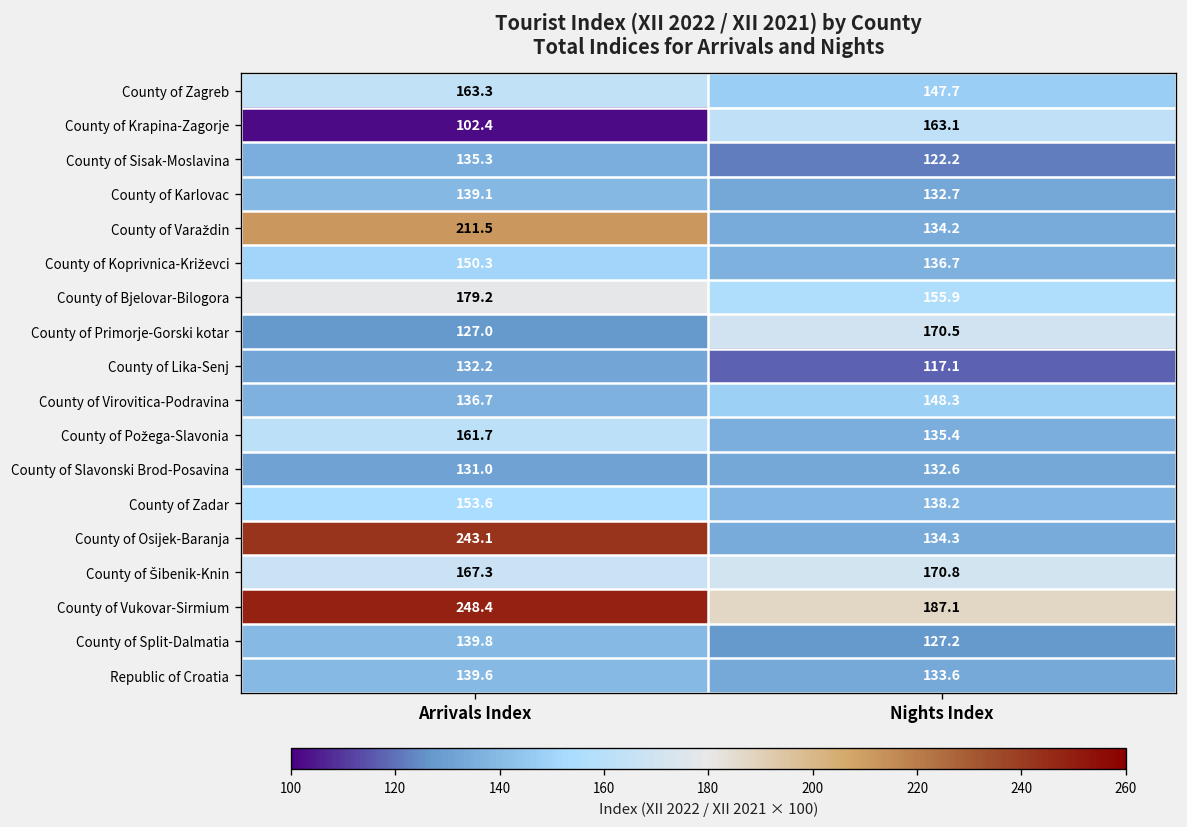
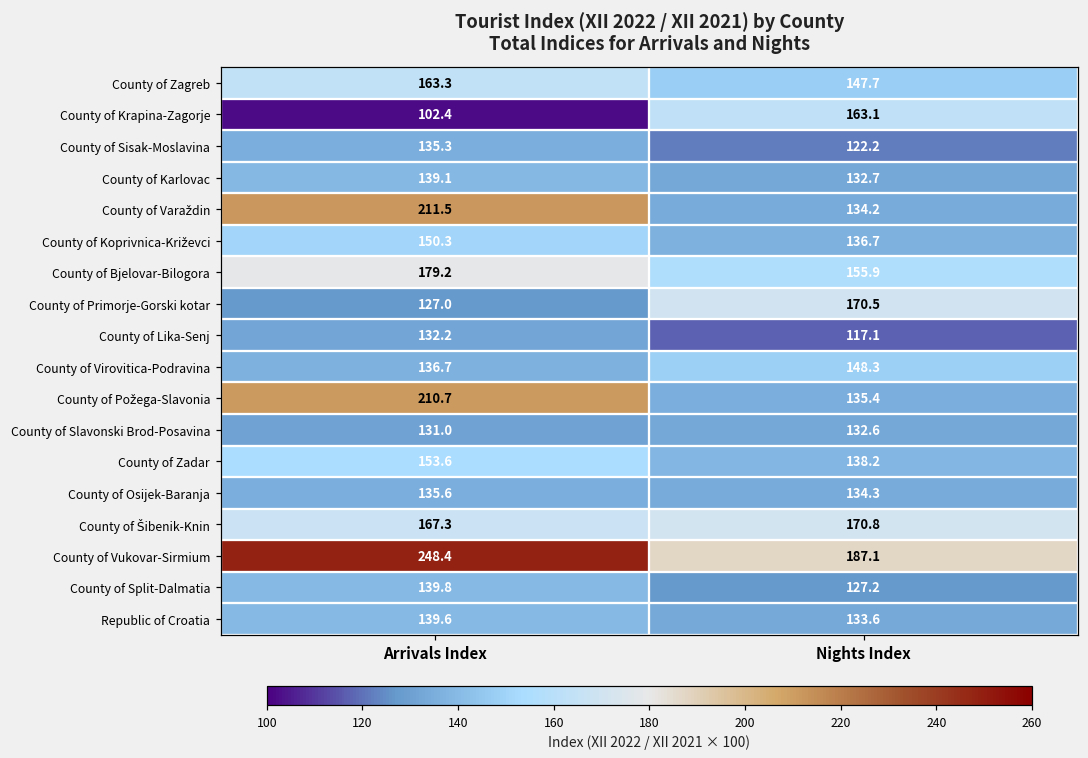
  {
    "County of Zagreb": {
      "Arrivals Index": 163.3,
      "Nights Index": 147.7
    },
    "County of Krapina-Zagorje": {
      "Arrivals Index": 102.4,
      "Nights Index": 163.1
    },
    "County of Sisak-Moslavina": {
      "Arrivals Index": 135.3,
      "Nights Index": 122.2
    },
    "County of Karlovac": {
      "Arrivals Index": 139.1,
      "Nights Index": 132.7
    },
    "County of Varaždin": {
      "Arrivals Index": 211.5,
      "Nights Index": 134.2
    },
    "County of Koprivnica-Križevci": {
      "Arrivals Index": 150.3,
      "Nights Index": 136.7
    },
    "County of Bjelovar-Bilogora": {
      "Arrivals Index": 179.2,
      "Nights Index": 155.9
    },
    "County of Primorje-Gorski kotar": {
      "Arrivals Index": 127.0,
      "Nights Index": 170.5
    },
    "County of Lika-Senj": {
      "Arrivals Index": 132.2,
      "Nights Index": 117.1
    },
    "County of Virovitica-Podravina": {
      "Arrivals Index": 136.7,
      "Nights Index": 148.3
    },
    "County of Požega-Slavonia": {
-     "Arrivals Index": 161.7,
+     "Arrivals Index": 210.7,
      "Nights Index": 135.4
    },
    "County of Slavonski Brod-Posavina": {
      "Arrivals Index": 131.0,
      "Nights Index": 132.6
    },
    "County of Zadar": {
      "Arrivals Index": 153.6,
      "Nights Index": 138.2
    },
    "County of Osijek-Baranja": {
-     "Arrivals Index": 243.1,
+     "Arrivals Index": 135.6,
      "Nights Index": 134.3
    },
    "County of Šibenik-Knin": {
      "Arrivals Index": 167.3,
      "Nights Index": 170.8
    },
    "County of Vukovar-Sirmium": {
      "Arrivals Index": 248.4,
      "Nights Index": 187.1
    },
    "County of Split-Dalmatia": {
      "Arrivals Index": 139.8,
      "Nights Index": 127.2
    },
    "Republic of Croatia": {
      "Arrivals Index": 139.6,
      "Nights Index": 133.6
    }
  }
